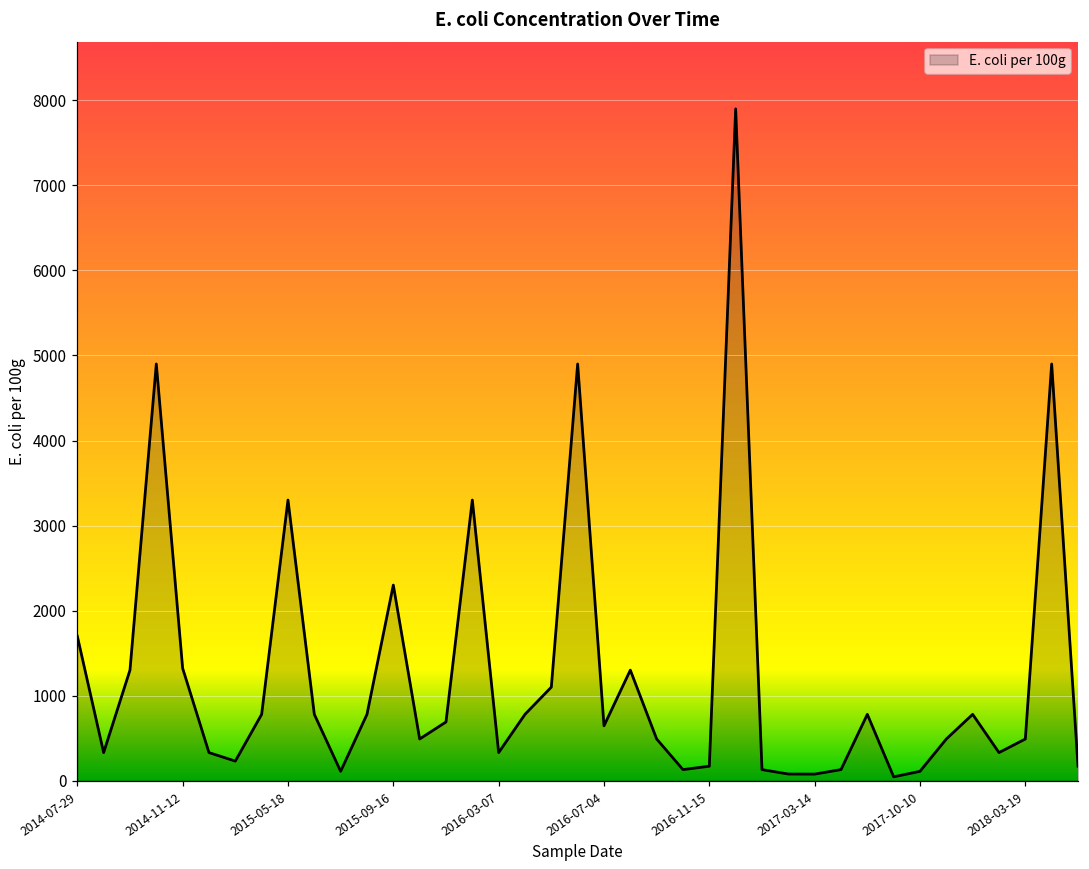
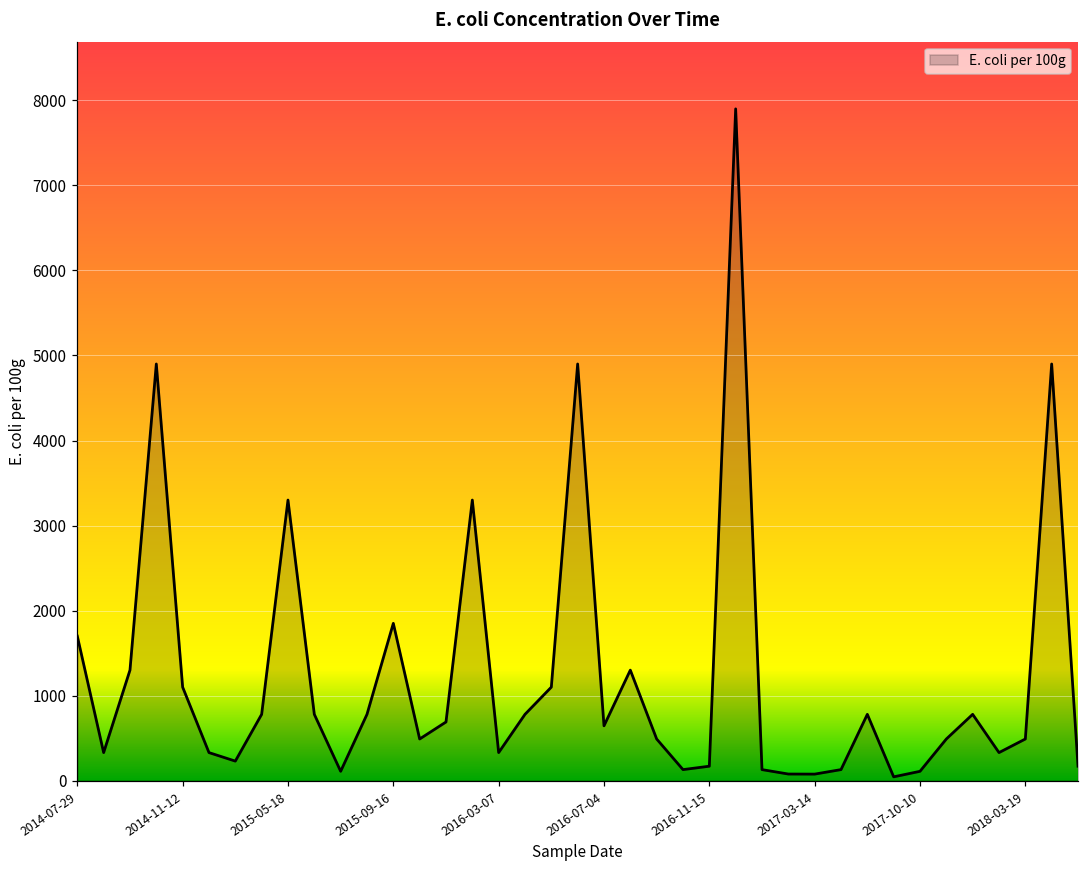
  {
    "2014-07-29": 1700,
-   "2014-11-12": 1300,
+   "2014-11-12": 1100,
    "2015-05-18": 3300,
-   "2015-09-16": 2300,
+   "2015-09-16": 1900,
    "2016-03-07": 300,
    "2016-07-04": 600,
    "2016-11-15": 200,
    "2017-03-14": 100,
    "2017-10-10": 100,
    "2018-03-19": 500
  }
